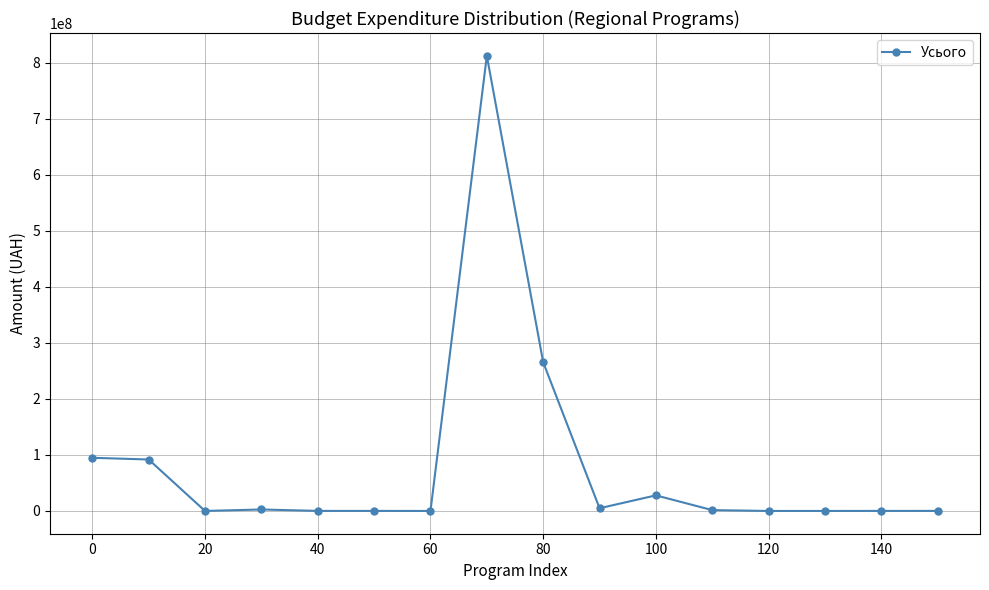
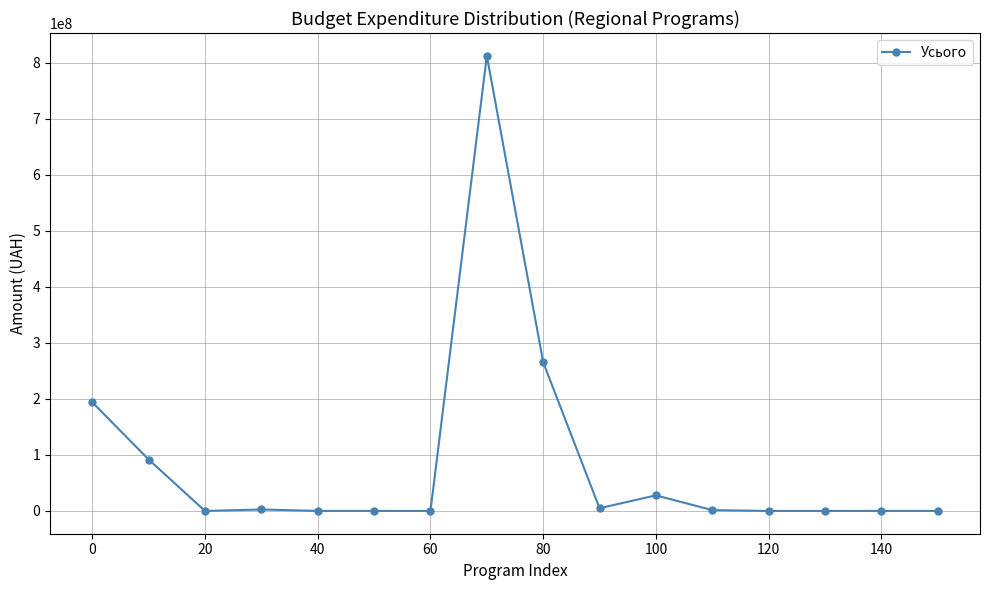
  {
-   "0": 90000000,
+   "0": 190000000,
    "20": 0,
    "40": 0,
    "60": 0,
    "80": 270000000,
    "100": 30000000,
    "120": 0,
    "140": 0
  }
